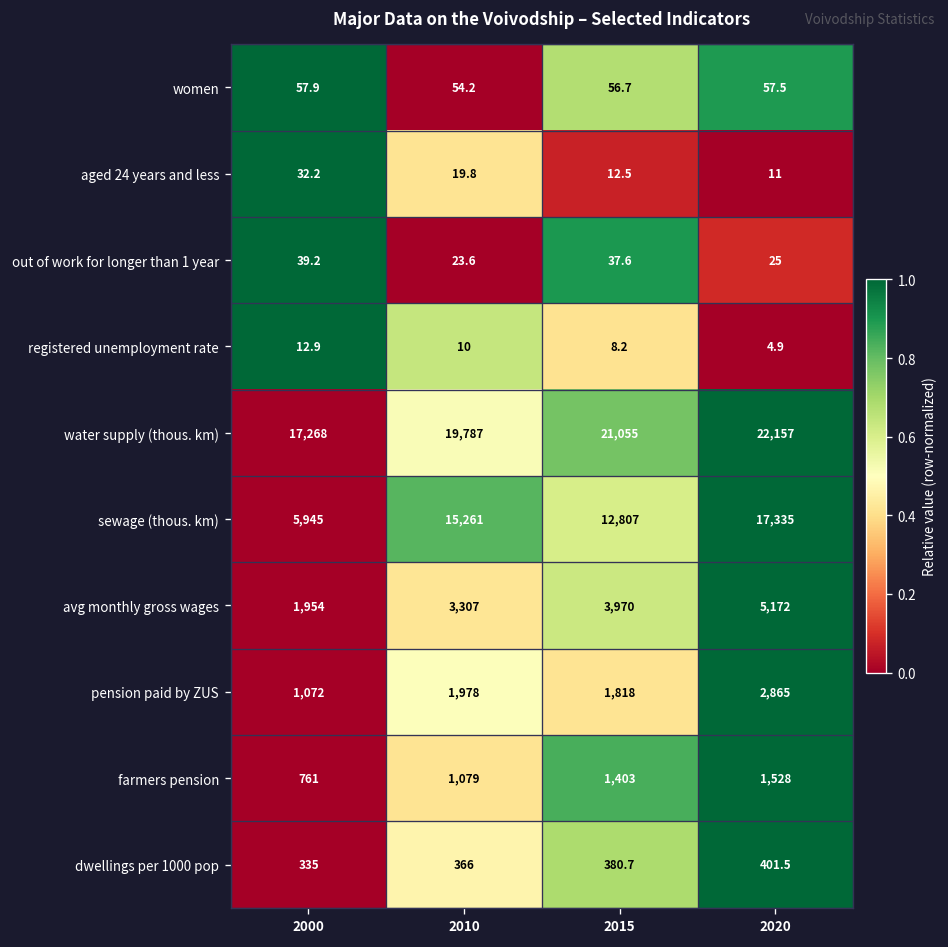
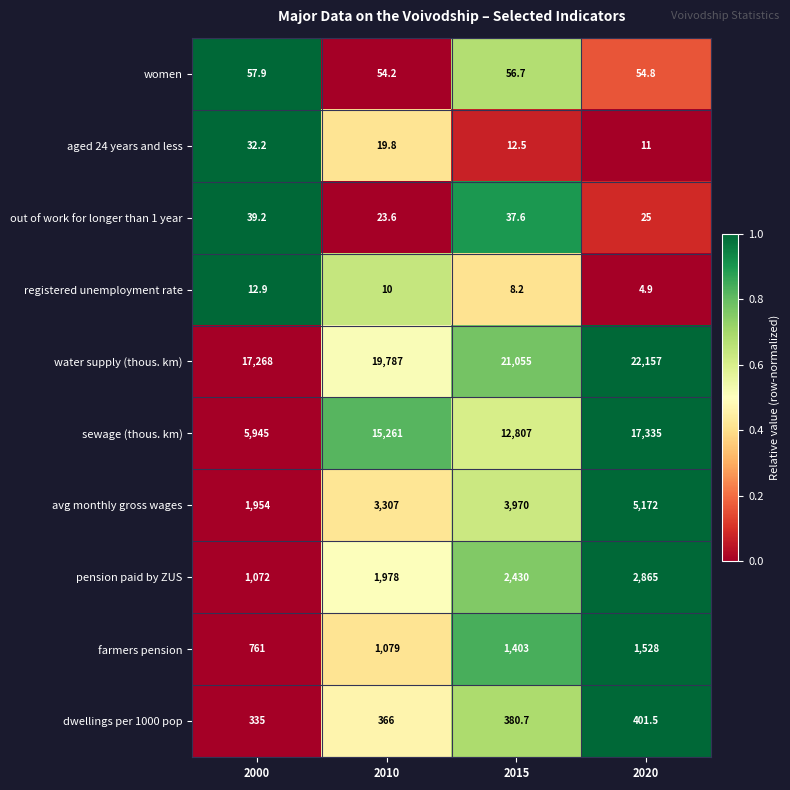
  {
    "women": {
      "2000": "57.9",
      "2010": "54.2",
      "2015": "56.7",
-     "2020": "57.5"
+     "2020": "54.8"
    },
    "aged 24 years and less": {
      "2000": "32.2",
      "2010": "19.8",
      "2015": "12.5",
      "2020": "11"
    },
    "out of work for longer than 1 year": {
      "2000": "39.2",
      "2010": "23.6",
      "2015": "37.6",
      "2020": "25"
    },
    "registered unemployment rate": {
      "2000": "12.9",
      "2010": "10",
      "2015": "8.2",
      "2020": "4.9"
    },
    "water supply (thous. km)": {
      "2000": "17,268",
      "2010": "19,787",
      "2015": "21,055",
      "2020": "22,157"
    },
    "sewage (thous. km)": {
      "2000": "5,945",
      "2010": "15,261",
      "2015": "12,807",
      "2020": "17,335"
    },
    "avg monthly gross wages": {
      "2000": "1,954",
      "2010": "3,307",
      "2015": "3,970",
      "2020": "5,172"
    },
    "pension paid by ZUS": {
      "2000": "1,072",
      "2010": "1,978",
-     "2015": "1,818",
+     "2015": "2,430",
      "2020": "2,865"
    },
    "farmers pension": {
      "2000": "761",
      "2010": "1,079",
      "2015": "1,403",
      "2020": "1,528"
    },
    "dwellings per 1000 pop": {
      "2000": "335",
      "2010": "366",
      "2015": "380.7",
      "2020": "401.5"
    }
  }
